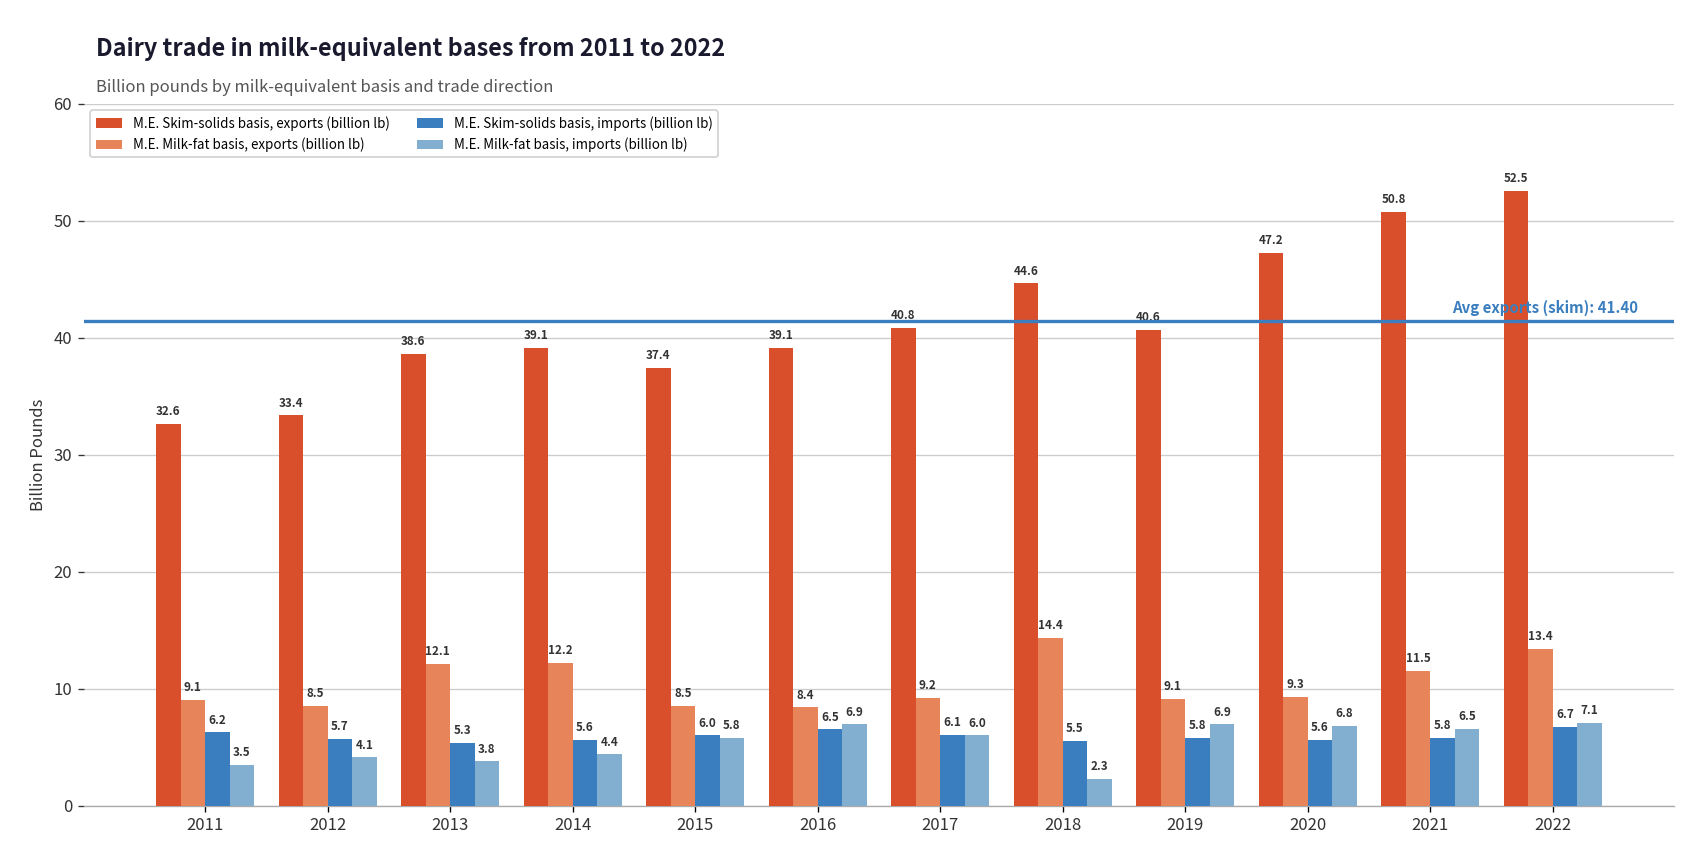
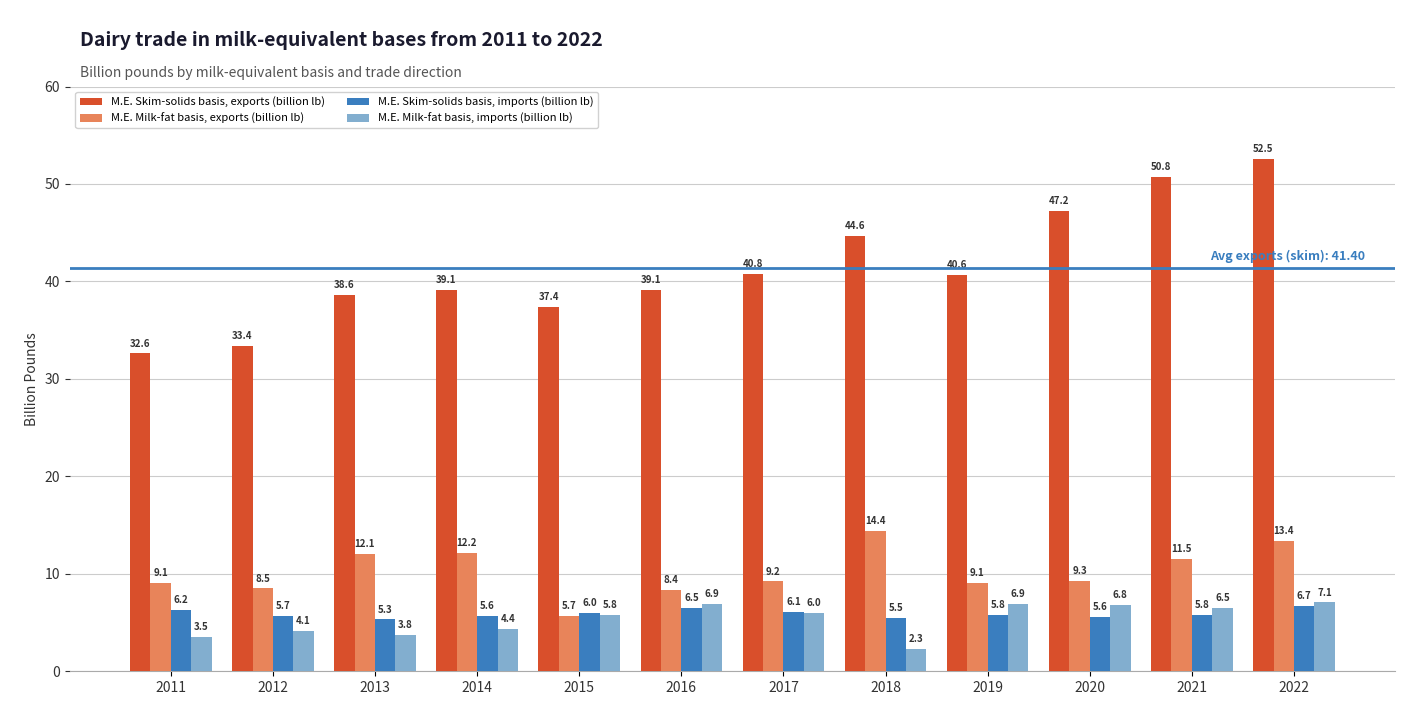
  {
    "M.E. Skim-solids basis, exports (billion lb)": {
      "2011": 32.6,
      "2012": 33.4,
      "2013": 38.6,
      "2014": 39.1,
      "2015": 37.4,
      "2016": 39.1,
      "2017": 40.8,
      "2018": 44.6,
      "2019": 40.6,
      "2020": 47.2,
      "2021": 50.8,
      "2022": 52.5
    },
    "M.E. Milk-fat basis, exports (billion lb)": {
      "2011": 9.1,
      "2012": 8.5,
      "2013": 12.1,
      "2014": 12.2,
-     "2015": 8.5,
+     "2015": 5.7,
      "2016": 8.4,
      "2017": 9.2,
      "2018": 14.4,
      "2019": 9.1,
      "2020": 9.3,
      "2021": 11.5,
      "2022": 13.4
    },
    "M.E. Skim-solids basis, imports (billion lb)": {
      "2011": 6.2,
      "2012": 5.7,
      "2013": 5.3,
      "2014": 5.6,
      "2015": 6.0,
      "2016": 6.5,
      "2017": 6.1,
      "2018": 5.5,
      "2019": 5.8,
      "2020": 5.6,
      "2021": 5.8,
      "2022": 6.7
    },
    "M.E. Milk-fat basis, imports (billion lb)": {
      "2011": 3.5,
      "2012": 4.1,
      "2013": 3.8,
      "2014": 4.4,
      "2015": 5.8,
      "2016": 6.9,
      "2017": 6.0,
      "2018": 2.3,
      "2019": 6.9,
      "2020": 6.8,
      "2021": 6.5,
      "2022": 7.1
    }
  }
